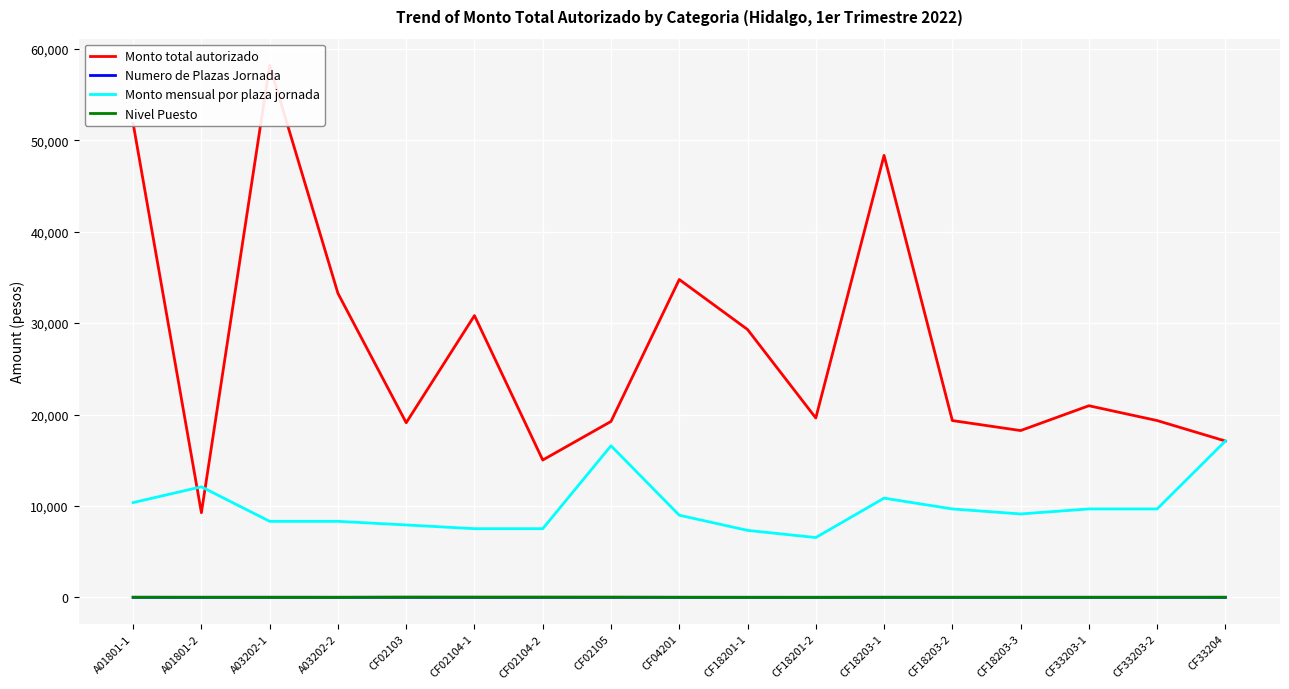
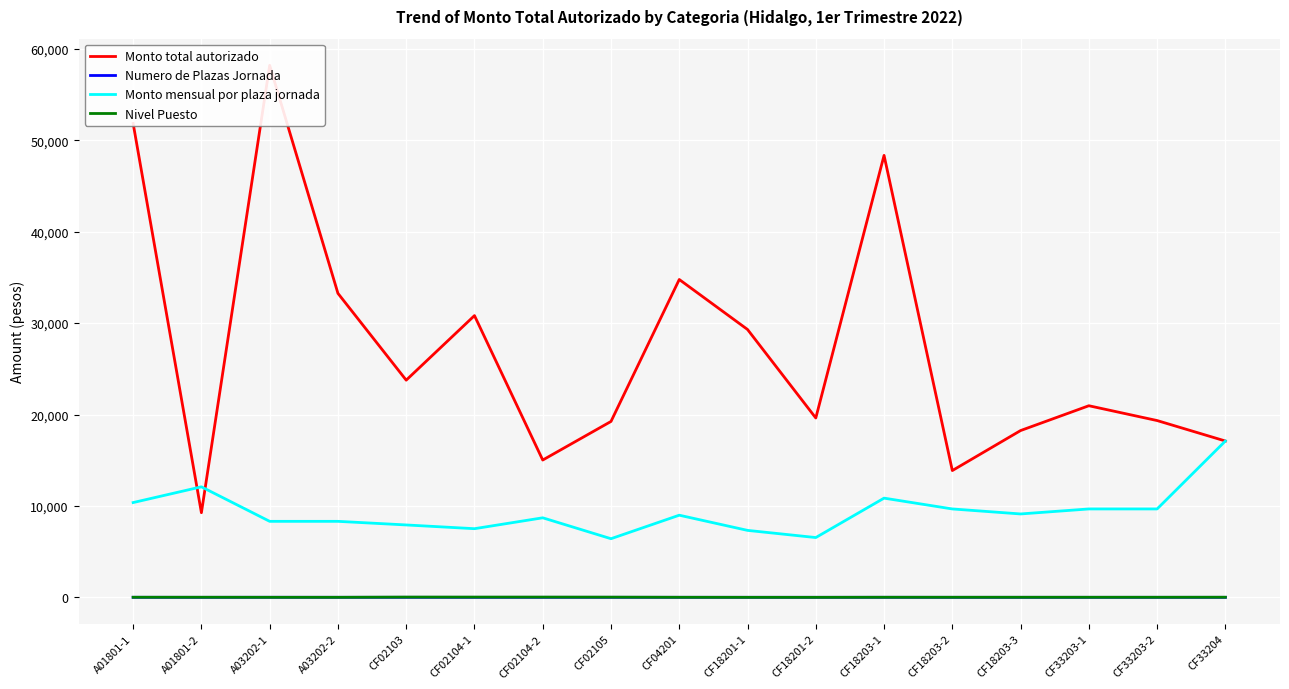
  {
    "Monto total autorizado": {
      "A01801-2": "9,000",
      "A03202-2": "33,000",
-     "CF02103": "19,000",
+     "CF02103": "24,000",
      "CF02104-1": "31,000",
      "CF02104-2": "15,000",
      "CF02105": "19,000",
      "CF04201": "35,000",
      "CF18201-1": "29,000",
      "CF18201-2": "20,000",
      "CF18203-1": "48,000",
-     "CF18203-2": "19,000",
+     "CF18203-2": "14,000",
      "CF18203-3": "18,000",
      "CF33203-1": "21,000",
      "CF33203-2": "19,000"
    },
    "Nivel Puesto": {
      "A01801-1": "0",
      "A01801-2": "0",
      "A03202-1": "0",
      "A03202-2": "0",
      "CF02103": "0",
      "CF02104-1": "0",
      "CF02104-2": "0",
      "CF02105": "0",
      "CF04201": "0",
      "CF18201-1": "0",
      "CF18201-2": "0",
      "CF18203-1": "0",
      "CF18203-2": "0",
      "CF18203-3": "0",
      "CF33203-1": "0",
      "CF33203-2": "0",
      "CF33204": "0"
    },
    "Monto mensual por plaza jornada": {
      "A01801-1": "10,000",
      "A01801-2": "12,000",
      "A03202-1": "8,000",
      "A03202-2": "8,000",
      "CF02103": "8,000",
      "CF02104-1": "8,000",
-     "CF02104-2": "8,000",
-     "CF02105": "17,000",
+     "CF02104-2": "9,000",
+     "CF02105": "6,000",
      "CF04201": "9,000",
      "CF18201-1": "7,000",
      "CF18201-2": "7,000",
      "CF18203-1": "11,000",
      "CF18203-2": "10,000",
      "CF18203-3": "9,000",
      "CF33203-1": "10,000",
      "CF33203-2": "10,000"
    }
  }
